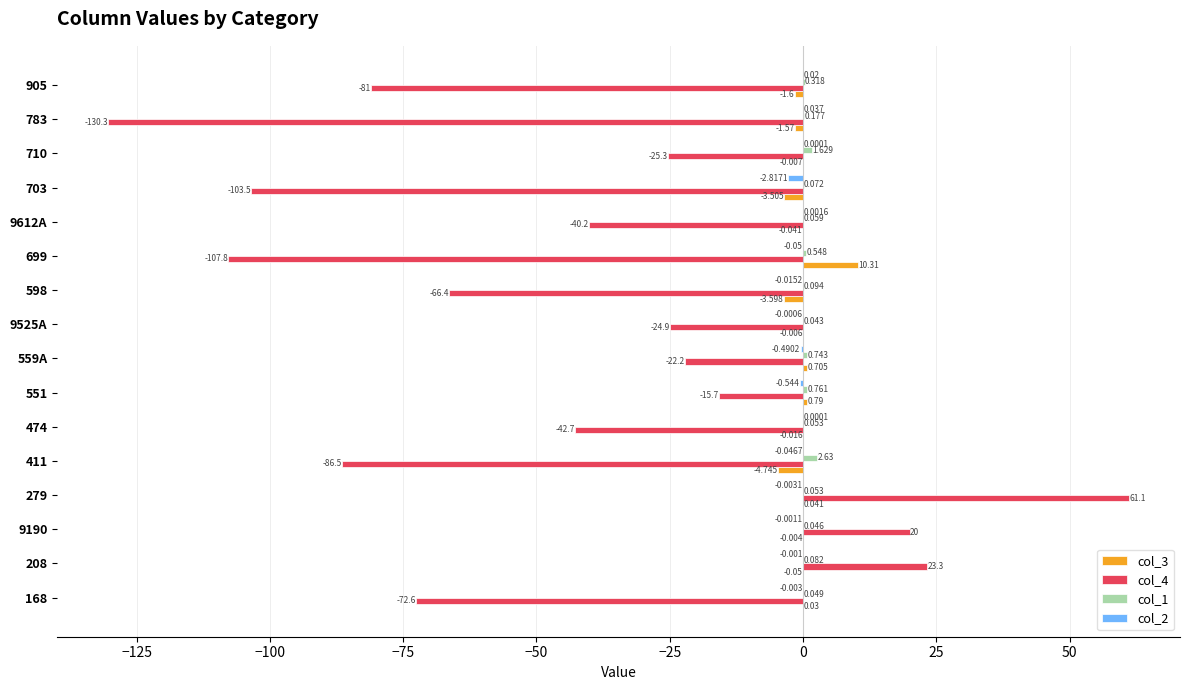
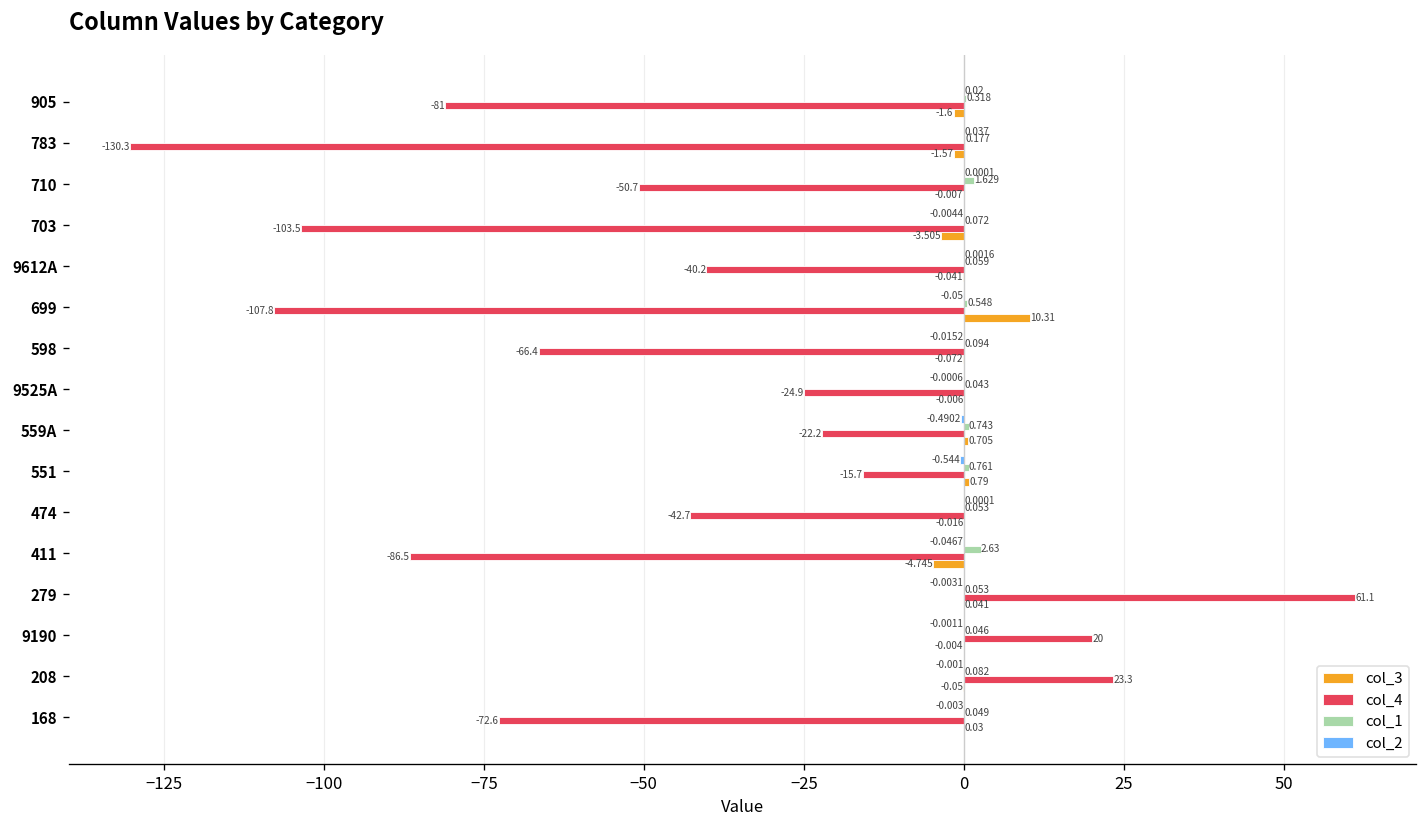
  {
    "col_3": {
      "905": -1.6,
      "783": -1.57,
      "710": -0.007,
      "703": -3.505,
      "9612A": -0.041,
      "699": 10.31,
-     "598": -3.598,
+     "598": -0.072,
      "9525A": -0.006,
      "559A": 0.705,
      "551": 0.79,
      "474": -0.016,
      "411": -4.745,
      "279": 0.041,
      "9190": -0.004,
      "208": -0.05,
      "168": 0.03
    },
    "col_4": {
      "905": -81,
      "783": -130.3,
-     "710": -25.3,
+     "710": -50.7,
      "703": -103.5,
      "9612A": -40.2,
      "699": -107.8,
      "598": -66.4,
      "9525A": -24.9,
      "559A": -22.2,
      "551": -15.7,
      "474": -42.7,
      "411": -86.5,
      "279": 61.1,
      "9190": 20,
      "208": 23.3,
      "168": -72.6
    },
    "col_1": {
      "703": 0.072,
      "699": 0.548,
      "598": 0.094,
      "9525A": 0.043,
      "559A": 0.743,
      "551": 0.761,
      "411": 2.63,
      "279": 0.053,
      "9190": 0.046,
      "208": 0.082,
      "168": 0.049
    },
    "col_2": {
-     "703": -2.8171,
+     "703": -0.0044,
      "699": -0.05,
      "598": -0.0152,
      "9525A": -0.0006,
      "559A": -0.4902,
      "551": -0.544,
      "411": -0.0467,
      "279": -0.0031,
      "9190": -0.0011,
      "208": -0.001,
      "168": -0.003
    }
  }
